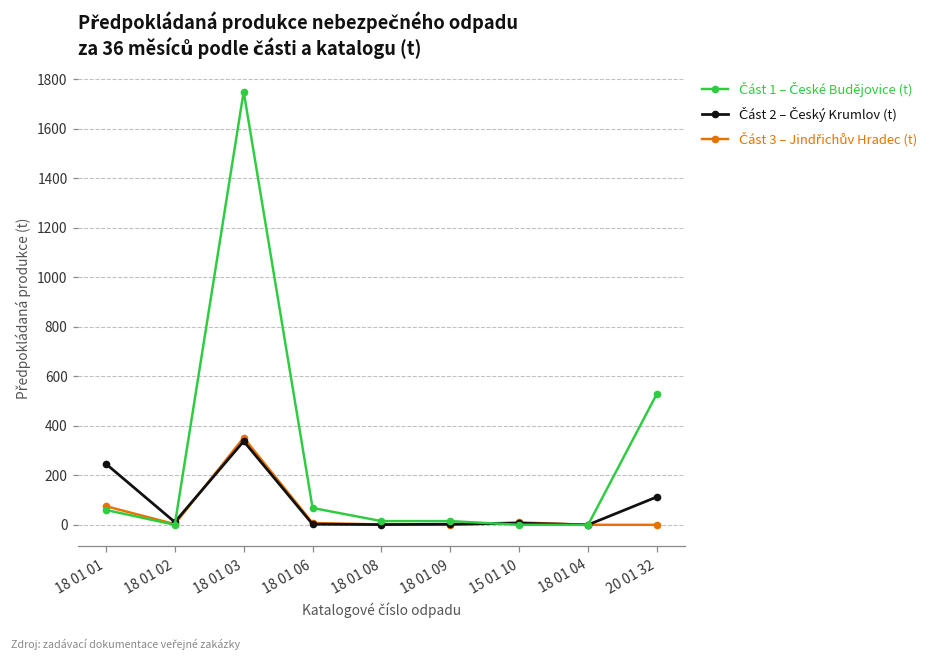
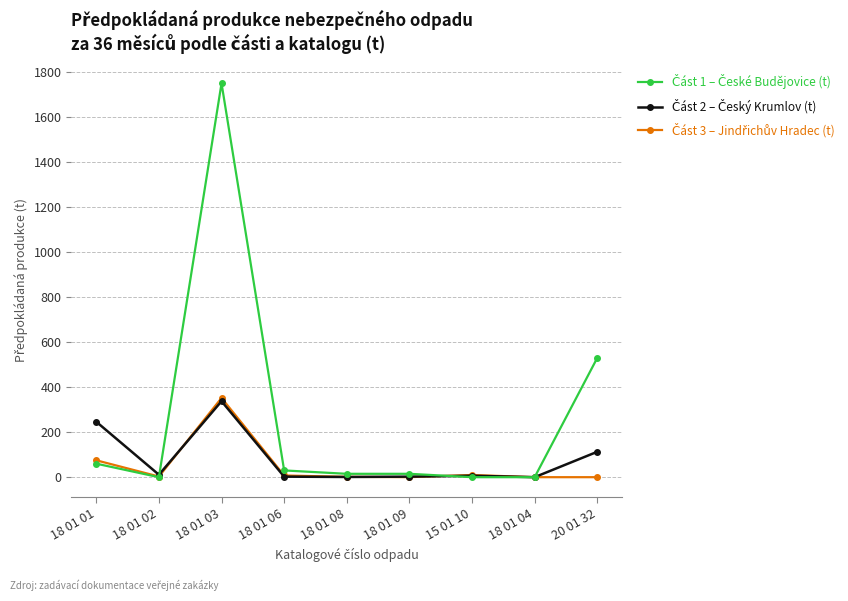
  {
    "Část 1 – České Budějovice (t)": {
      "18 01 01": 60,
      "18 01 03": 1750,
-     "18 01 06": 70,
+     "18 01 06": 30,
      "18 01 08": 20,
      "18 01 09": 20,
      "20 01 32": 530
    },
    "Část 2 – Český Krumlov (t)": {
      "18 01 01": 250,
      "18 01 03": 340,
      "20 01 32": 110
    },
    "Část 3 – Jindřichův Hradec (t)": {
      "18 01 01": 80,
      "18 01 03": 350,
      "20 01 32": 0
    }
  }
